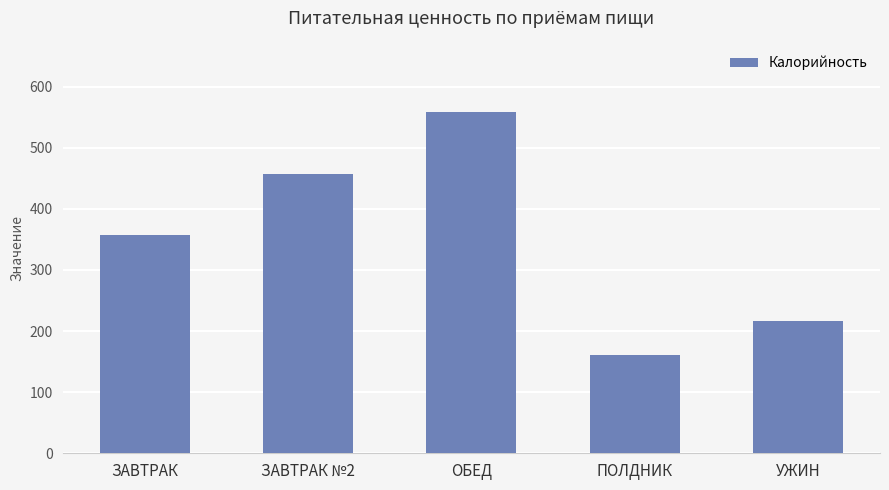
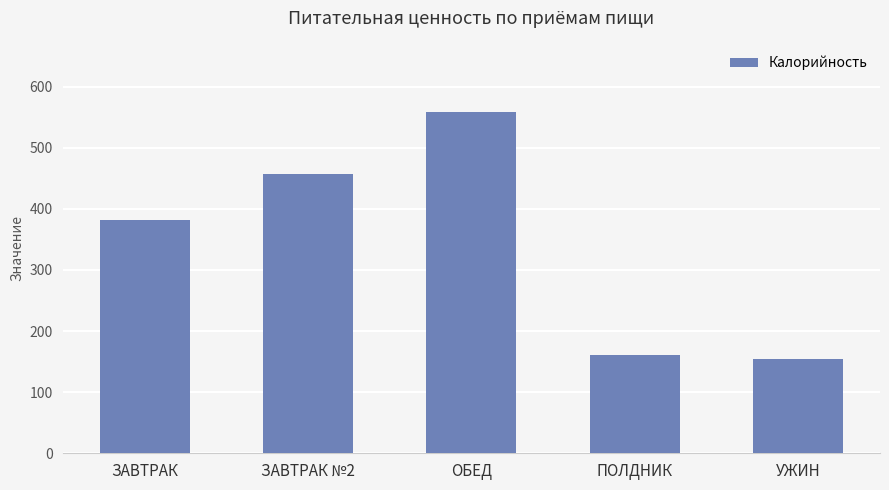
  {
-   "ЗАВТРАК": 360,
+   "ЗАВТРАК": 380,
    "ЗАВТРАК №2": 460,
    "ОБЕД": 560,
    "ПОЛДНИК": 160,
-   "УЖИН": 220
+   "УЖИН": 150
  }
